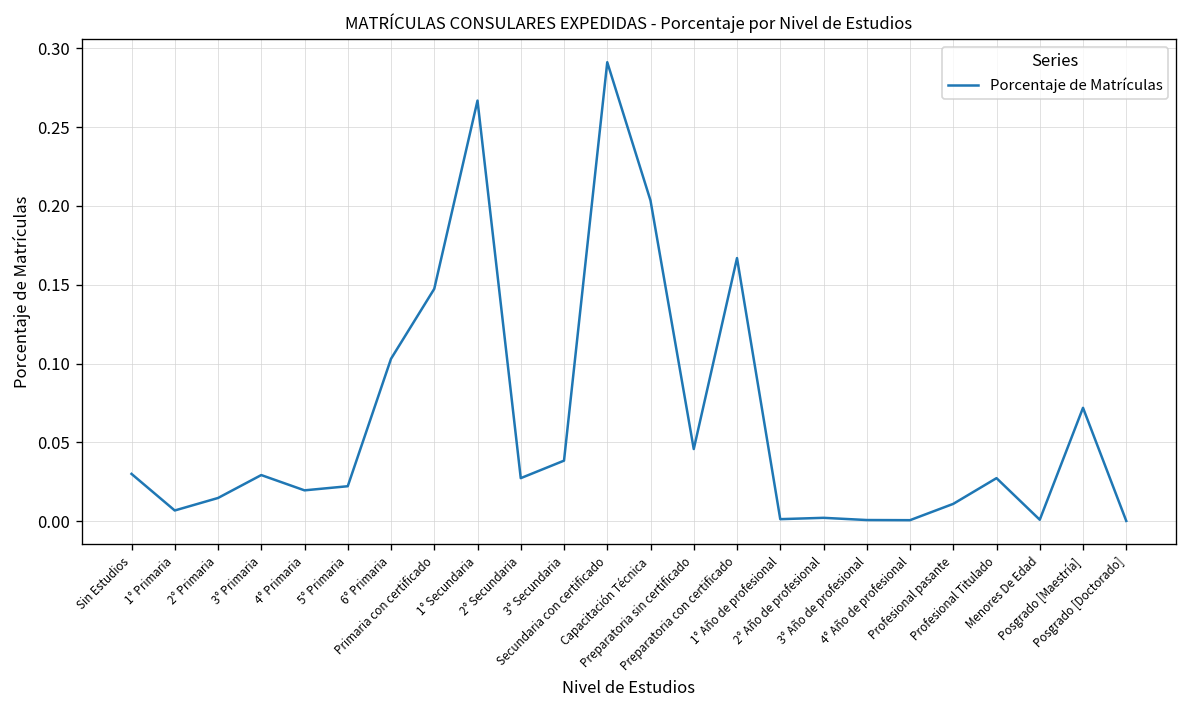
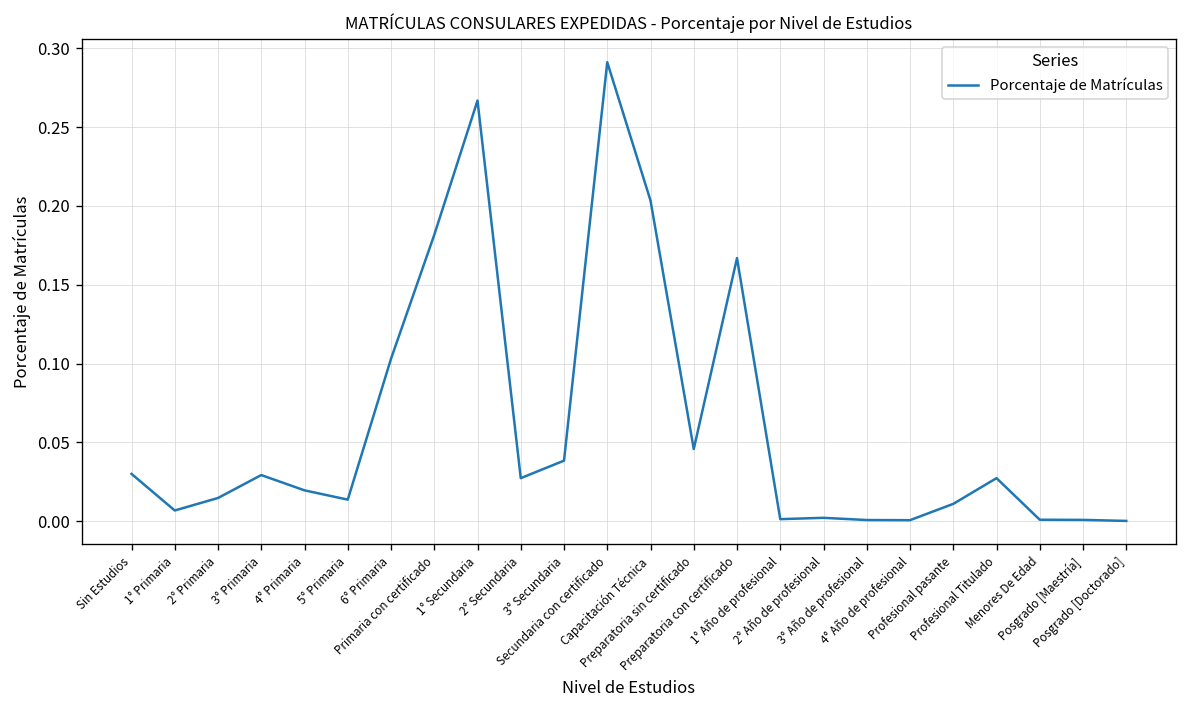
  {
    "Sin Estudios": 0.030,
    "1° Primaria": 0.007,
    "2° Primaria": 0.015,
    "3° Primaria": 0.029,
    "4° Primaria": 0.019,
-   "5° Primaria": 0.022,
+   "5° Primaria": 0.014,
    "6° Primaria": 0.103,
-   "Primaria con certificado": 0.147,
+   "Primaria con certificado": 0.182,
    "1° Secundaria": 0.267,
    "2° Secundaria": 0.027,
    "3° Secundaria": 0.038,
    "Secundaria con certificado": 0.291,
    "Capacitación Técnica": 0.203,
    "Preparatoria sin certificado": 0.046,
    "Preparatoria con certificado": 0.167,
    "1° Año de profesional": 0.001,
    "2° Año de profesional": 0.002,
    "3° Año de profesional": 0.001,
    "4° Año de profesional": 0.001,
    "Profesional pasante": 0.011,
    "Profesional Titulado": 0.027,
    "Menores De Edad": 0.001,
-   "Posgrado [Maestría]": 0.072,
+   "Posgrado [Maestría]": 0.001,
    "Posgrado [Doctorado]": 0.000
  }
